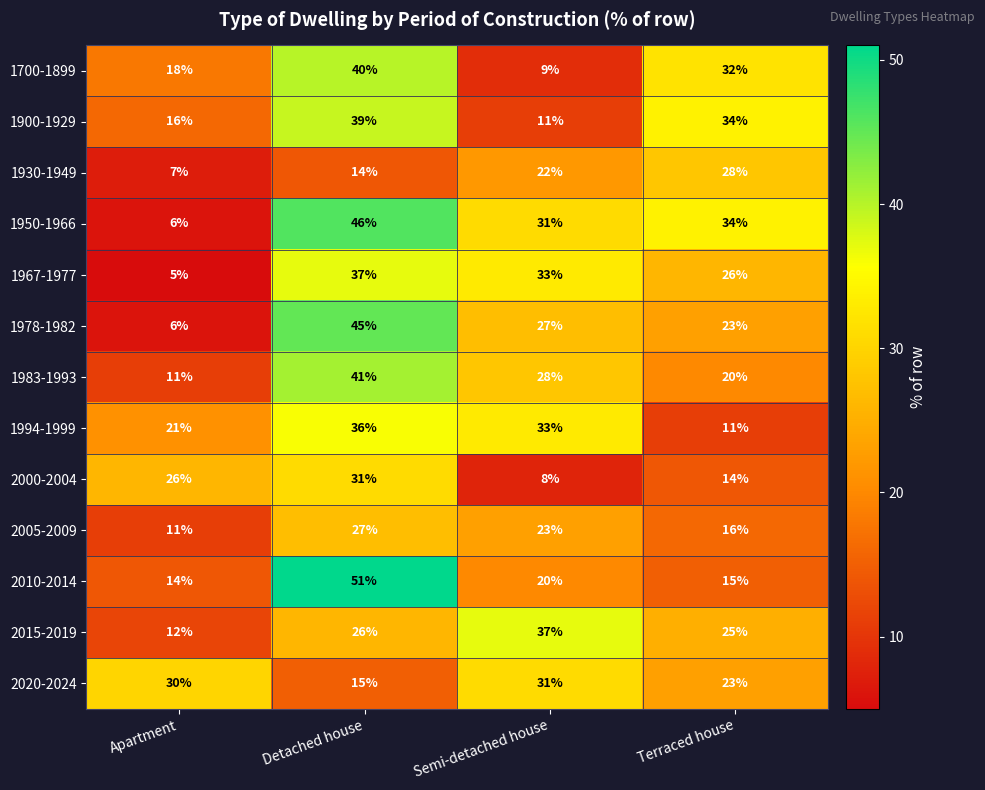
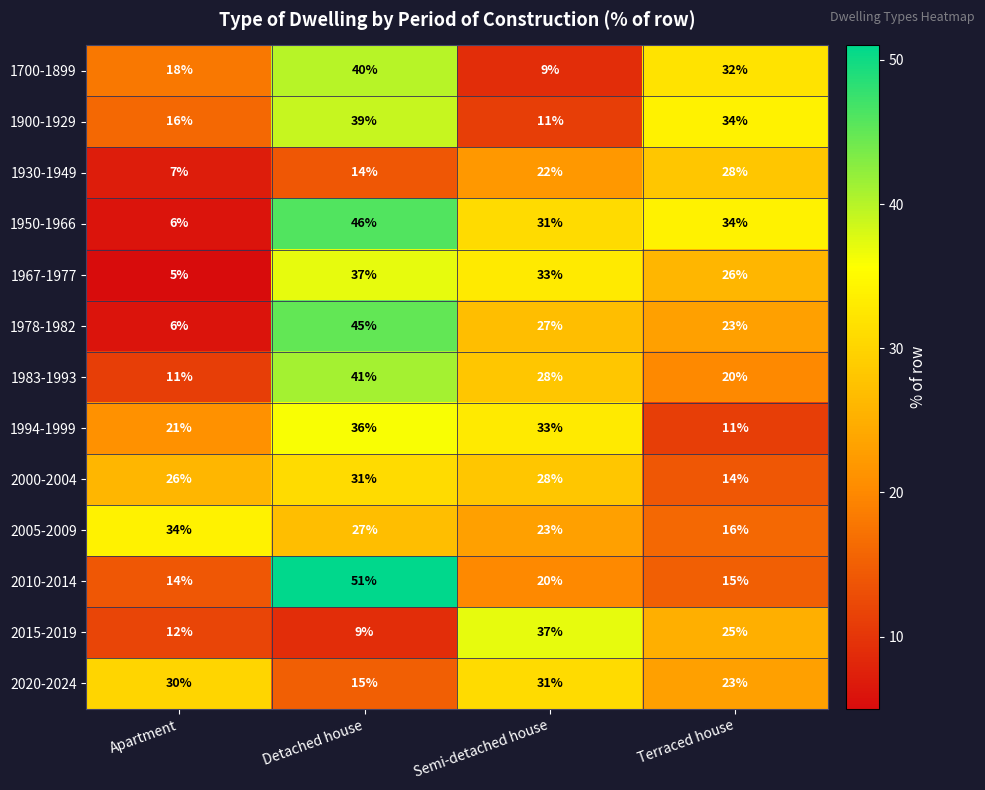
  {
    "1700-1899": {
      "Apartment": "18%",
      "Detached house": "40%",
      "Semi-detached house": "9%",
      "Terraced house": "32%"
    },
    "1900-1929": {
      "Apartment": "16%",
      "Detached house": "39%",
      "Semi-detached house": "11%",
      "Terraced house": "34%"
    },
    "1930-1949": {
      "Apartment": "7%",
      "Detached house": "14%",
      "Semi-detached house": "22%",
      "Terraced house": "28%"
    },
    "1950-1966": {
      "Apartment": "6%",
      "Detached house": "46%",
      "Semi-detached house": "31%",
      "Terraced house": "34%"
    },
    "1967-1977": {
      "Apartment": "5%",
      "Detached house": "37%",
      "Semi-detached house": "33%",
      "Terraced house": "26%"
    },
    "1978-1982": {
      "Apartment": "6%",
      "Detached house": "45%",
      "Semi-detached house": "27%",
      "Terraced house": "23%"
    },
    "1983-1993": {
      "Apartment": "11%",
      "Detached house": "41%",
      "Semi-detached house": "28%",
      "Terraced house": "20%"
    },
    "1994-1999": {
      "Apartment": "21%",
      "Detached house": "36%",
      "Semi-detached house": "33%",
      "Terraced house": "11%"
    },
    "2000-2004": {
      "Apartment": "26%",
      "Detached house": "31%",
-     "Semi-detached house": "8%",
+     "Semi-detached house": "28%",
      "Terraced house": "14%"
    },
    "2005-2009": {
-     "Apartment": "11%",
+     "Apartment": "34%",
      "Detached house": "27%",
      "Semi-detached house": "23%",
      "Terraced house": "16%"
    },
    "2010-2014": {
      "Apartment": "14%",
      "Detached house": "51%",
      "Semi-detached house": "20%",
      "Terraced house": "15%"
    },
    "2015-2019": {
      "Apartment": "12%",
-     "Detached house": "26%",
+     "Detached house": "9%",
      "Semi-detached house": "37%",
      "Terraced house": "25%"
    },
    "2020-2024": {
      "Apartment": "30%",
      "Detached house": "15%",
      "Semi-detached house": "31%",
      "Terraced house": "23%"
    }
  }
